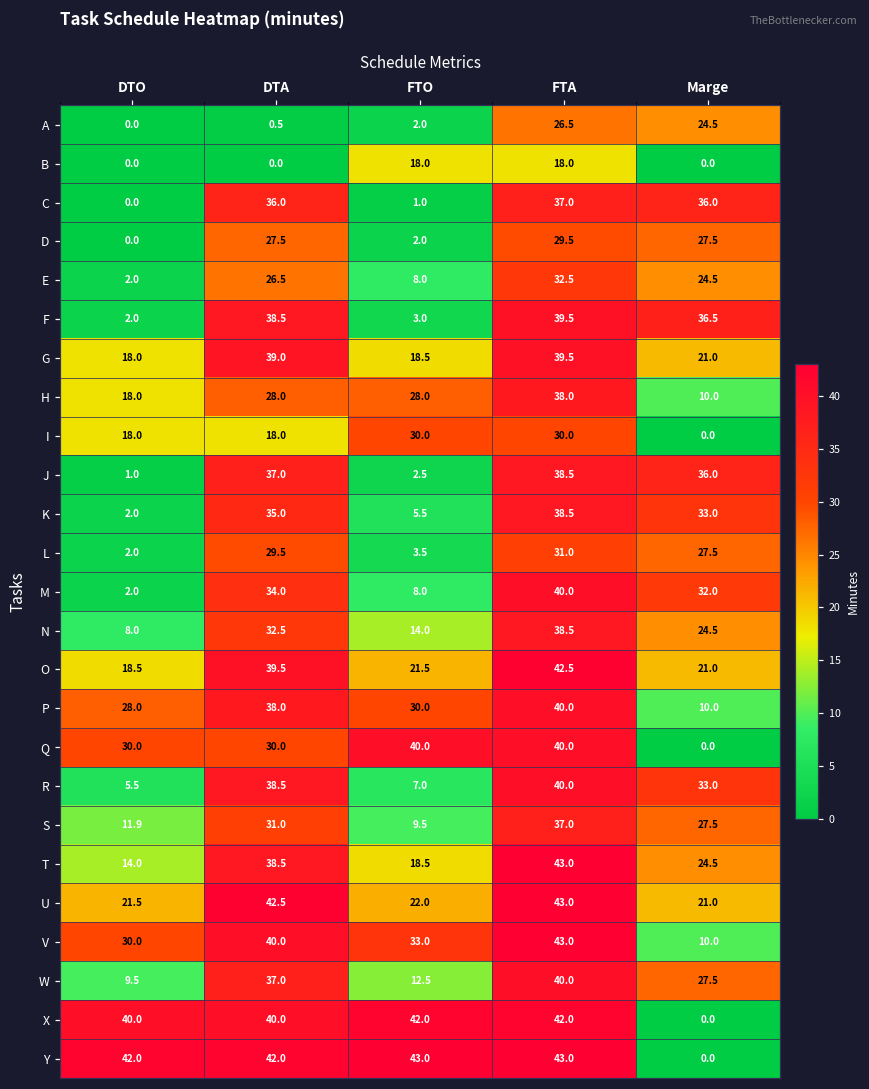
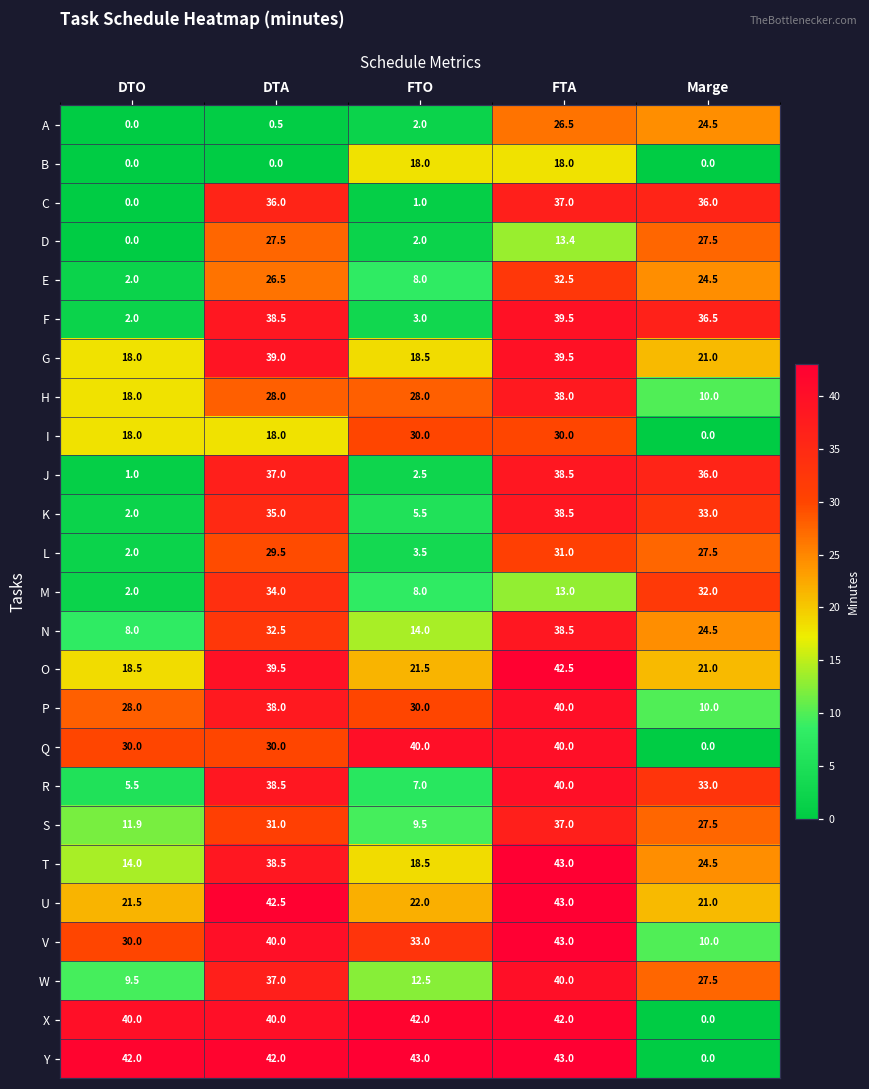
  {
    "A": {
      "DTO": 0.0,
      "DTA": 0.5,
      "FTO": 2.0,
      "FTA": 26.5,
      "Marge": 24.5
    },
    "B": {
      "DTO": 0.0,
      "DTA": 0.0,
      "FTO": 18.0,
      "FTA": 18.0,
      "Marge": 0.0
    },
    "C": {
      "DTO": 0.0,
      "DTA": 36.0,
      "FTO": 1.0,
      "FTA": 37.0,
      "Marge": 36.0
    },
    "D": {
      "DTO": 0.0,
      "DTA": 27.5,
      "FTO": 2.0,
-     "FTA": 29.5,
+     "FTA": 13.4,
      "Marge": 27.5
    },
    "E": {
      "DTO": 2.0,
      "DTA": 26.5,
      "FTO": 8.0,
      "FTA": 32.5,
      "Marge": 24.5
    },
    "F": {
      "DTO": 2.0,
      "DTA": 38.5,
      "FTO": 3.0,
      "FTA": 39.5,
      "Marge": 36.5
    },
    "G": {
      "DTO": 18.0,
      "DTA": 39.0,
      "FTO": 18.5,
      "FTA": 39.5,
      "Marge": 21.0
    },
    "H": {
      "DTO": 18.0,
      "DTA": 28.0,
      "FTO": 28.0,
      "FTA": 38.0,
      "Marge": 10.0
    },
    "I": {
      "DTO": 18.0,
      "DTA": 18.0,
      "FTO": 30.0,
      "FTA": 30.0,
      "Marge": 0.0
    },
    "J": {
      "DTO": 1.0,
      "DTA": 37.0,
      "FTO": 2.5,
      "FTA": 38.5,
      "Marge": 36.0
    },
    "K": {
      "DTO": 2.0,
      "DTA": 35.0,
      "FTO": 5.5,
      "FTA": 38.5,
      "Marge": 33.0
    },
    "L": {
      "DTO": 2.0,
      "DTA": 29.5,
      "FTO": 3.5,
      "FTA": 31.0,
      "Marge": 27.5
    },
    "M": {
      "DTO": 2.0,
      "DTA": 34.0,
      "FTO": 8.0,
-     "FTA": 40.0,
+     "FTA": 13.0,
      "Marge": 32.0
    },
    "N": {
      "DTO": 8.0,
      "DTA": 32.5,
      "FTO": 14.0,
      "FTA": 38.5,
      "Marge": 24.5
    },
    "O": {
      "DTO": 18.5,
      "DTA": 39.5,
      "FTO": 21.5,
      "FTA": 42.5,
      "Marge": 21.0
    },
    "P": {
      "DTO": 28.0,
      "DTA": 38.0,
      "FTO": 30.0,
      "FTA": 40.0,
      "Marge": 10.0
    },
    "Q": {
      "DTO": 30.0,
      "DTA": 30.0,
      "FTO": 40.0,
      "FTA": 40.0,
      "Marge": 0.0
    },
    "R": {
      "DTO": 5.5,
      "DTA": 38.5,
      "FTO": 7.0,
      "FTA": 40.0,
      "Marge": 33.0
    },
    "S": {
      "DTO": 11.9,
      "DTA": 31.0,
      "FTO": 9.5,
      "FTA": 37.0,
      "Marge": 27.5
    },
    "T": {
      "DTO": 14.0,
      "DTA": 38.5,
      "FTO": 18.5,
      "FTA": 43.0,
      "Marge": 24.5
    },
    "U": {
      "DTO": 21.5,
      "DTA": 42.5,
      "FTO": 22.0,
      "FTA": 43.0,
      "Marge": 21.0
    },
    "V": {
      "DTO": 30.0,
      "DTA": 40.0,
      "FTO": 33.0,
      "FTA": 43.0,
      "Marge": 10.0
    },
    "W": {
      "DTO": 9.5,
      "DTA": 37.0,
      "FTO": 12.5,
      "FTA": 40.0,
      "Marge": 27.5
    },
    "X": {
      "DTO": 40.0,
      "DTA": 40.0,
      "FTO": 42.0,
      "FTA": 42.0,
      "Marge": 0.0
    },
    "Y": {
      "DTO": 42.0,
      "DTA": 42.0,
      "FTO": 43.0,
      "FTA": 43.0,
      "Marge": 0.0
    }
  }
